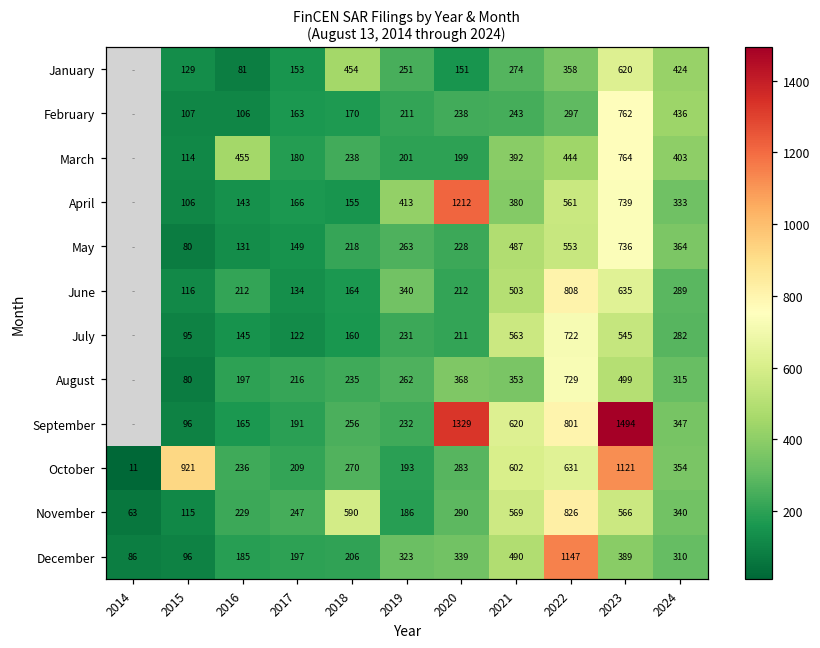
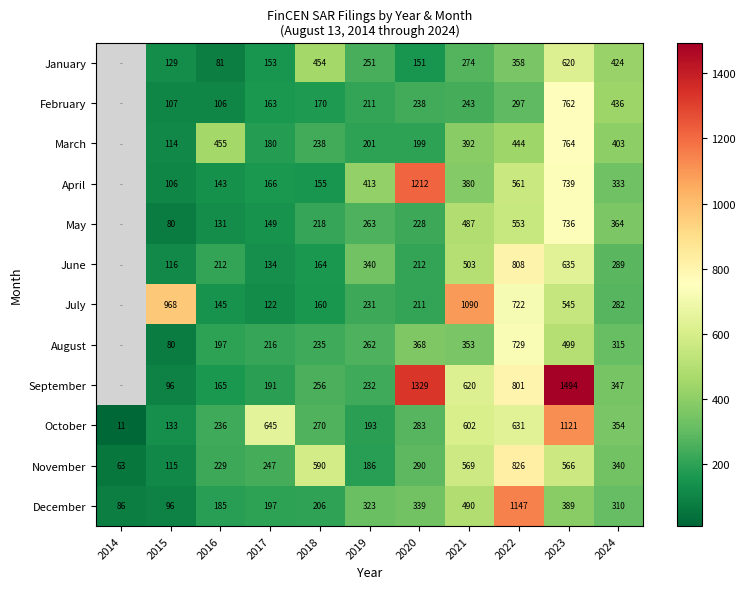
  {
    "January": {
      "2015": 129,
      "2016": 81,
      "2017": 153,
      "2018": 454,
      "2019": 251,
      "2020": 151,
      "2021": 274,
      "2022": 358,
      "2023": 620,
      "2024": 424
    },
    "February": {
      "2015": 107,
      "2016": 106,
      "2017": 163,
      "2018": 170,
      "2019": 211,
      "2020": 238,
      "2021": 243,
      "2022": 297,
      "2023": 762,
      "2024": 436
    },
    "March": {
      "2015": 114,
      "2016": 455,
      "2017": 180,
      "2018": 238,
      "2019": 201,
      "2020": 199,
      "2021": 392,
      "2022": 444,
      "2023": 764,
      "2024": 403
    },
    "April": {
      "2015": 106,
      "2016": 143,
      "2017": 166,
      "2018": 155,
      "2019": 413,
      "2020": 1212,
      "2021": 380,
      "2022": 561,
      "2023": 739,
      "2024": 333
    },
    "May": {
      "2015": 80,
      "2016": 131,
      "2017": 149,
      "2018": 218,
      "2019": 263,
      "2020": 228,
      "2021": 487,
      "2022": 553,
      "2023": 736,
      "2024": 364
    },
    "June": {
      "2015": 116,
      "2016": 212,
      "2017": 134,
      "2018": 164,
      "2019": 340,
      "2020": 212,
      "2021": 503,
      "2022": 808,
      "2023": 635,
      "2024": 289
    },
    "July": {
-     "2015": 95,
+     "2015": 968,
      "2016": 145,
      "2017": 122,
      "2018": 160,
      "2019": 231,
      "2020": 211,
-     "2021": 563,
+     "2021": 1090,
      "2022": 722,
      "2023": 545,
      "2024": 282
    },
    "August": {
      "2015": 80,
      "2016": 197,
      "2017": 216,
      "2018": 235,
      "2019": 262,
      "2020": 368,
      "2021": 353,
      "2022": 729,
      "2023": 499,
      "2024": 315
    },
    "September": {
      "2015": 96,
      "2016": 165,
      "2017": 191,
      "2018": 256,
      "2019": 232,
      "2020": 1329,
      "2021": 620,
      "2022": 801,
      "2023": 1494,
      "2024": 347
    },
    "October": {
      "2014": 11,
-     "2015": 921,
+     "2015": 133,
      "2016": 236,
-     "2017": 209,
+     "2017": 645,
      "2018": 270,
      "2019": 193,
      "2020": 283,
      "2021": 602,
      "2022": 631,
      "2023": 1121,
      "2024": 354
    },
    "November": {
      "2014": 63,
      "2015": 115,
      "2016": 229,
      "2017": 247,
      "2018": 590,
      "2019": 186,
      "2020": 290,
      "2021": 569,
      "2022": 826,
      "2023": 566,
      "2024": 340
    },
    "December": {
      "2014": 86,
      "2015": 96,
      "2016": 185,
      "2017": 197,
      "2018": 206,
      "2019": 323,
      "2020": 339,
      "2021": 490,
      "2022": 1147,
      "2023": 389,
      "2024": 310
    }
  }
